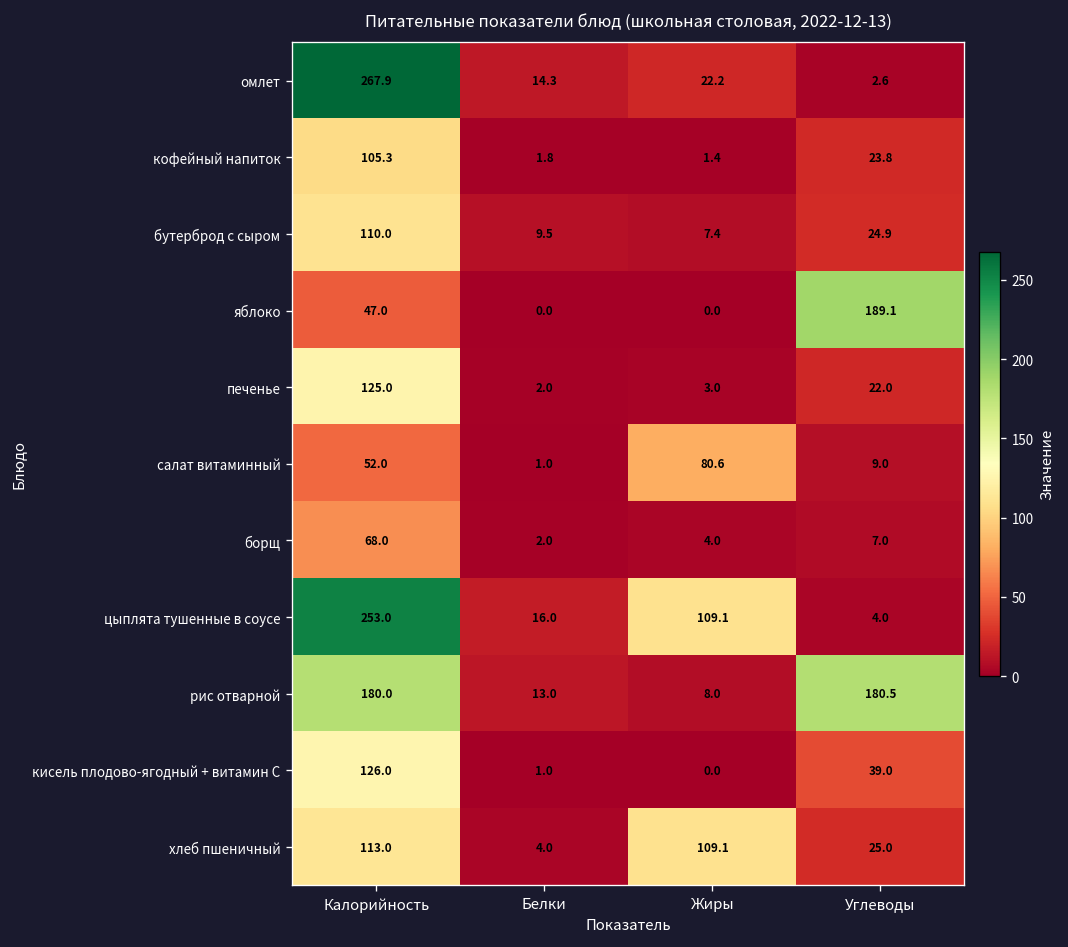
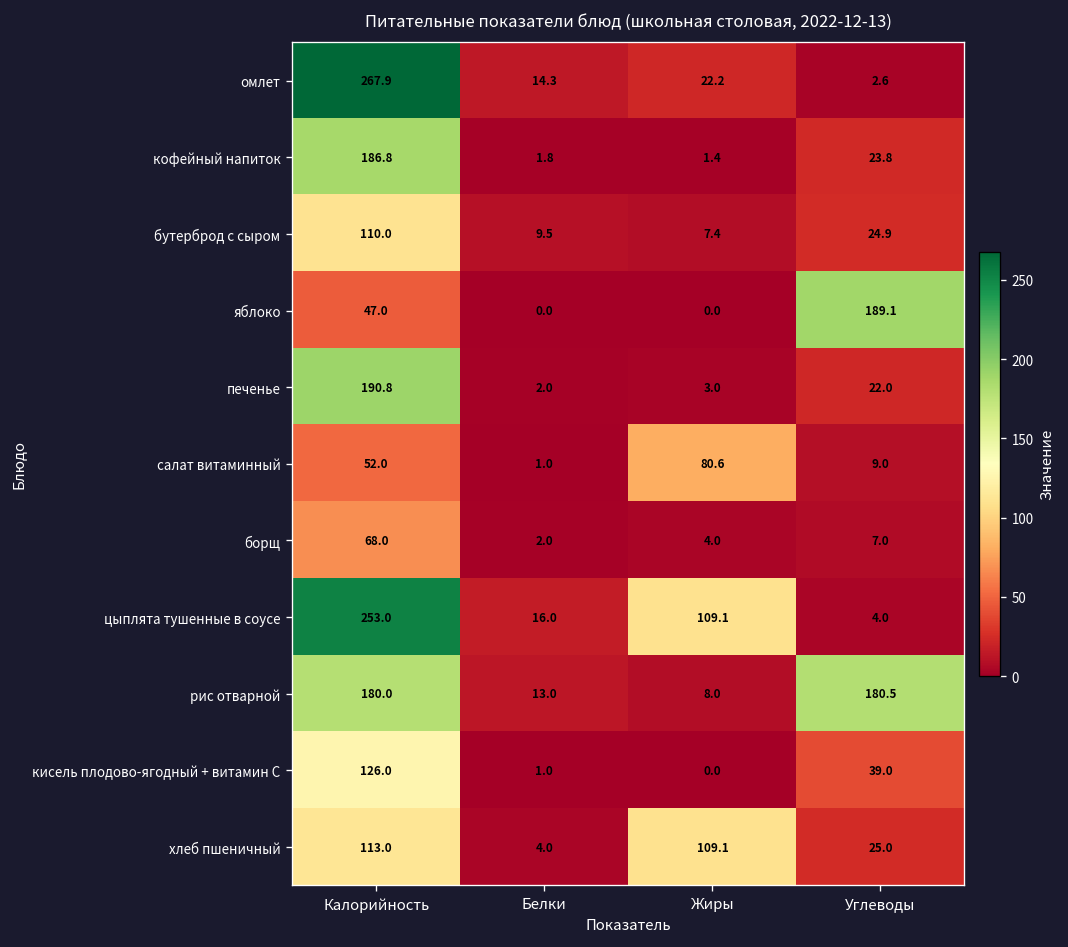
  {
    "омлет": {
      "Калорийность": 267.9,
      "Белки": 14.3,
      "Жиры": 22.2,
      "Углеводы": 2.6
    },
    "кофейный напиток": {
-     "Калорийность": 105.3,
+     "Калорийность": 186.8,
      "Белки": 1.8,
      "Жиры": 1.4,
      "Углеводы": 23.8
    },
    "бутерброд с сыром": {
      "Калорийность": 110.0,
      "Белки": 9.5,
      "Жиры": 7.4,
      "Углеводы": 24.9
    },
    "яблоко": {
      "Калорийность": 47.0,
      "Белки": 0.0,
      "Жиры": 0.0,
      "Углеводы": 189.1
    },
    "печенье": {
-     "Калорийность": 125.0,
+     "Калорийность": 190.8,
      "Белки": 2.0,
      "Жиры": 3.0,
      "Углеводы": 22.0
    },
    "салат витаминный": {
      "Калорийность": 52.0,
      "Белки": 1.0,
      "Жиры": 80.6,
      "Углеводы": 9.0
    },
    "борщ": {
      "Калорийность": 68.0,
      "Белки": 2.0,
      "Жиры": 4.0,
      "Углеводы": 7.0
    },
    "цыплята тушенные в соусе": {
      "Калорийность": 253.0,
      "Белки": 16.0,
      "Жиры": 109.1,
      "Углеводы": 4.0
    },
    "рис отварной": {
      "Калорийность": 180.0,
      "Белки": 13.0,
      "Жиры": 8.0,
      "Углеводы": 180.5
    },
    "кисель плодово-ягодный + витамин С": {
      "Калорийность": 126.0,
      "Белки": 1.0,
      "Жиры": 0.0,
      "Углеводы": 39.0
    },
    "хлеб пшеничный": {
      "Калорийность": 113.0,
      "Белки": 4.0,
      "Жиры": 109.1,
      "Углеводы": 25.0
    }
  }
